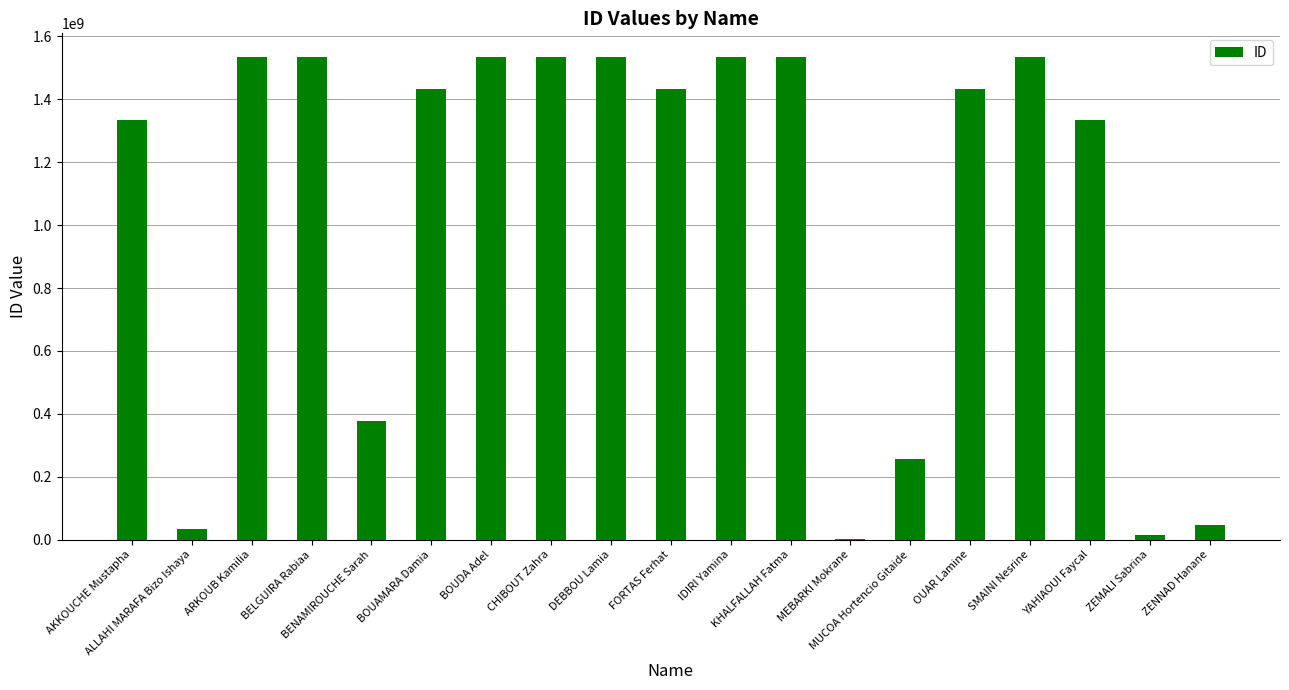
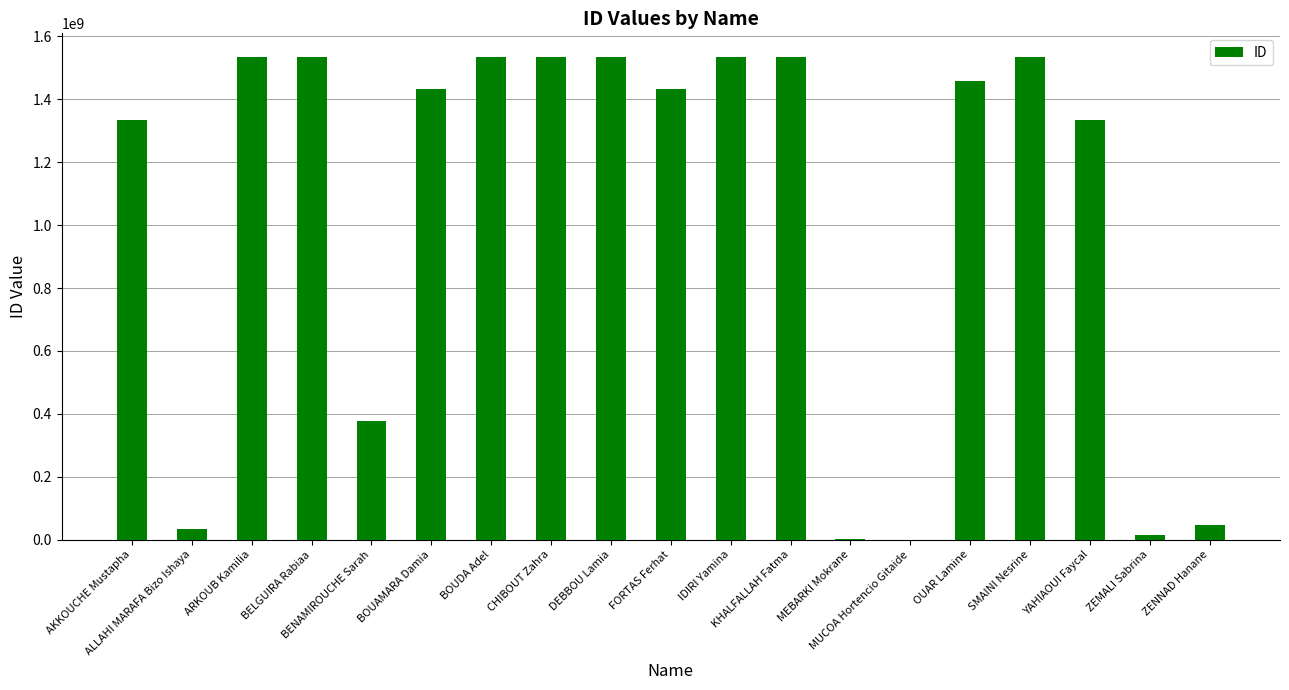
  {
    "AKKOUCHE Mustapha": 1330000000,
    "ALLAHI MARAFA Bizo Ishaya": 30000000,
    "ARKOUB Kamilia": 1530000000,
    "BELGUIRA Rabiaa": 1530000000,
    "BENAMIROUCHE Sarah": 380000000,
    "BOUAMARA Damia": 1430000000,
    "BOUDA Adel": 1530000000,
    "CHIBOUT Zahra": 1530000000,
    "DEBBOU Lamia": 1530000000,
    "FORTAS Ferhat": 1430000000,
    "IDIRI Yamina": 1530000000,
    "KHALFALLAH Fatma": 1530000000,
-   "MUCOA Hortencio Gitaide": 260000000,
-   "OUAR Lamine": 1430000000,
+   "MUCOA Hortencio Gitaide": 0,
+   "OUAR Lamine": 1460000000,
    "SMAINI Nesrine": 1530000000,
    "YAHIAOUI Faycal": 1330000000,
    "ZEMALI Sabrina": 10000000,
    "ZENNAD Hanane": 50000000
  }
